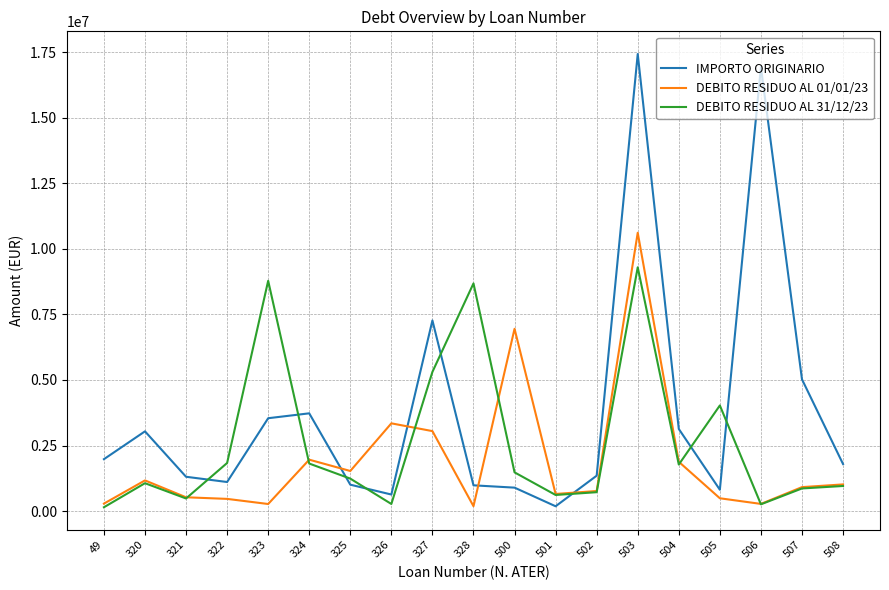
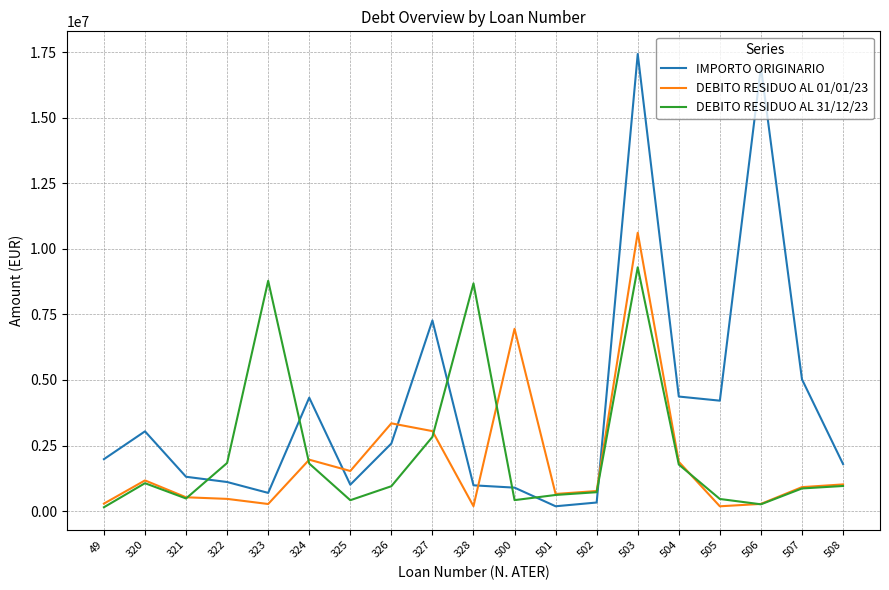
  {
    "IMPORTO ORIGINARIO": {
      "49": 2000000,
      "320": 3000000,
      "321": 1300000,
      "322": 1100000,
-     "323": 3500000,
-     "324": 3700000,
+     "323": 700000,
+     "324": 4300000,
      "325": 1000000,
-     "326": 600000,
+     "326": 2600000,
      "327": 7300000,
      "328": 1000000,
      "500": 900000,
      "501": 200000,
-     "502": 1300000,
+     "502": 300000,
      "503": 17400000,
-     "504": 3100000,
-     "505": 800000,
+     "504": 4400000,
+     "505": 4200000,
      "507": 5000000,
      "508": 1800000
    },
    "DEBITO RESIDUO AL 01/01/23": {
      "49": 300000,
      "320": 1200000,
      "322": 500000,
      "323": 300000,
      "324": 2000000,
      "325": 1500000,
      "326": 3300000,
      "327": 3000000,
      "328": 200000,
      "500": 7000000,
      "503": 10600000,
      "504": 1900000,
-     "505": 500000
+     "505": 200000
    },
    "DEBITO RESIDUO AL 31/12/23": {
      "49": 100000,
      "320": 1100000,
      "322": 1800000,
      "323": 8800000,
      "324": 1800000,
-     "325": 1200000,
-     "326": 300000,
-     "327": 5300000,
+     "325": 400000,
+     "326": 900000,
+     "327": 2800000,
      "328": 8700000,
-     "500": 1500000,
+     "500": 400000,
      "503": 9300000,
      "504": 1800000,
-     "505": 4000000
+     "505": 500000
    }
  }
